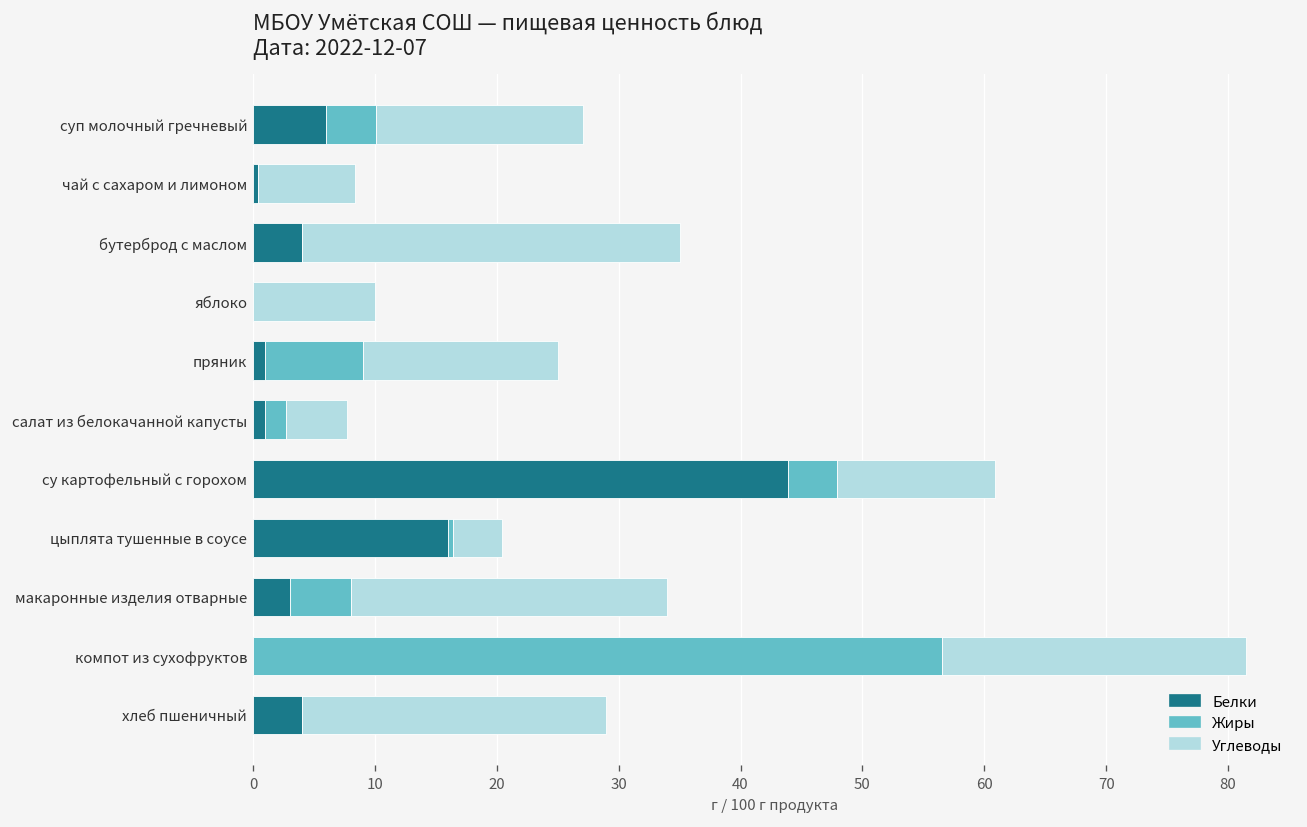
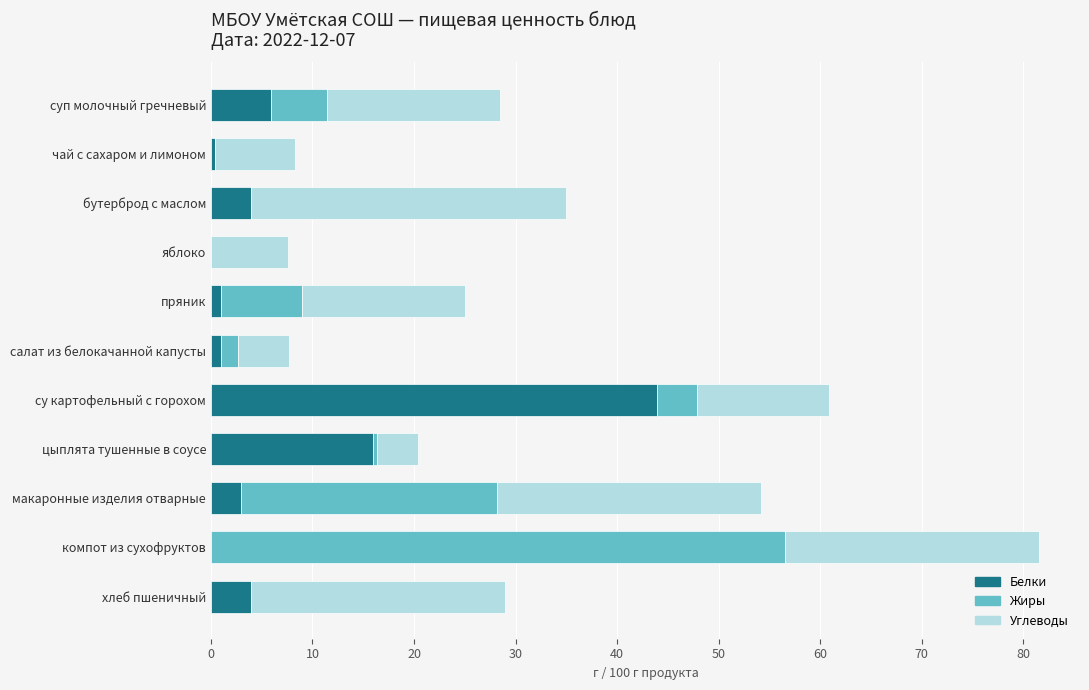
  {
    "Белки": {
      "суп молочный гречневый": 6.0,
      "чай с сахаром и лимоном": 0.4,
      "бутерброд с маслом": 4.0,
      "яблоко": 0.0,
      "пряник": 1.0,
      "салат из белокачанной капусты": 1.0,
      "су картофельный с горохом": 43.9,
      "цыплята тушенные в соусе": 16.0,
      "макаронные изделия отварные": 3.0,
      "компот из сухофруктов": 0.0,
      "хлеб пшеничный": 4.0
    },
    "Жиры": {
-     "суп молочный гречневый": 4.1,
+     "суп молочный гречневый": 5.5,
      "чай с сахаром и лимоном": 0.0,
      "бутерброд с маслом": 0.0,
      "яблоко": 0.0,
      "пряник": 8.0,
      "салат из белокачанной капусты": 1.7,
      "су картофельный с горохом": 4.0,
      "цыплята тушенные в соусе": 0.4,
-     "макаронные изделия отварные": 5.0,
+     "макаронные изделия отварные": 25.2,
      "компот из сухофруктов": 56.5,
      "хлеб пшеничный": 0.0
    },
    "Углеводы": {
      "суп молочный гречневый": 17.0,
      "чай с сахаром и лимоном": 7.9,
      "бутерброд с маслом": 31.0,
-     "яблоко": 10.0,
+     "яблоко": 7.6,
      "пряник": 16.0,
      "салат из белокачанной капусты": 5.0,
      "су картофельный с горохом": 13.0,
      "цыплята тушенные в соусе": 4.0,
      "макаронные изделия отварные": 26.0,
      "компот из сухофруктов": 25.0,
      "хлеб пшеничный": 25.0
    }
  }
